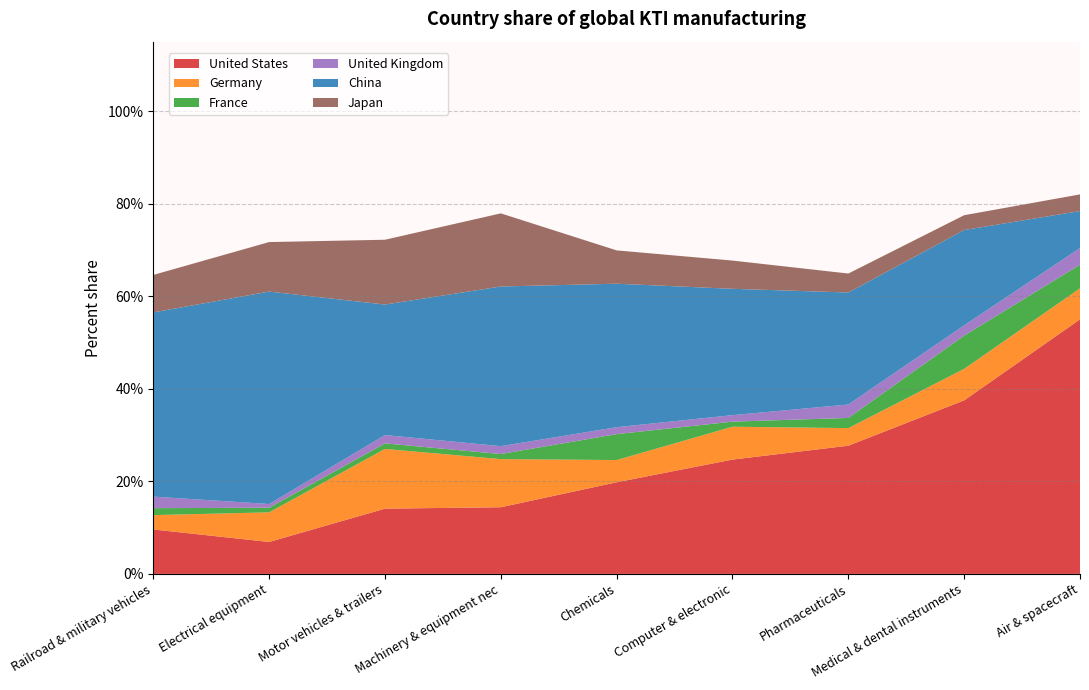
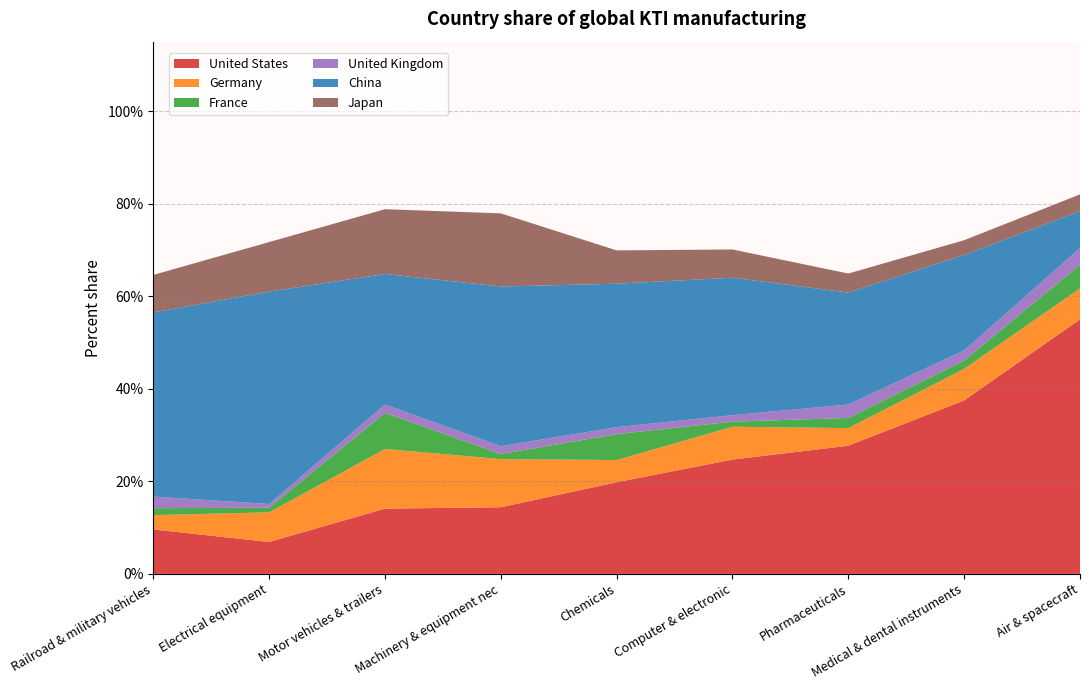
  {
    "United States": {
      "Railroad & military vehicles": "10%",
      "Electrical equipment": "7%",
      "Motor vehicles & trailers": "14%",
      "Machinery & equipment nec": "14%",
      "Chemicals": "20%",
      "Computer & electronic": "25%",
      "Pharmaceuticals": "28%",
      "Medical & dental instruments": "38%",
      "Air & spacecraft": "55%"
    },
    "Germany": {
      "Railroad & military vehicles": "3%",
      "Electrical equipment": "6%",
      "Motor vehicles & trailers": "13%",
      "Machinery & equipment nec": "10%",
      "Chemicals": "5%",
      "Computer & electronic": "7%",
      "Pharmaceuticals": "4%",
      "Medical & dental instruments": "7%",
      "Air & spacecraft": "7%"
    },
    "France": {
      "Railroad & military vehicles": "2%",
      "Electrical equipment": "1%",
-     "Motor vehicles & trailers": "1%",
+     "Motor vehicles & trailers": "8%",
      "Machinery & equipment nec": "1%",
      "Chemicals": "6%",
      "Computer & electronic": "1%",
      "Pharmaceuticals": "2%",
-     "Medical & dental instruments": "7%",
+     "Medical & dental instruments": "2%",
      "Air & spacecraft": "5%"
    },
    "United Kingdom": {
      "Railroad & military vehicles": "3%",
      "Electrical equipment": "1%",
      "Motor vehicles & trailers": "2%",
      "Machinery & equipment nec": "2%",
      "Chemicals": "2%",
      "Computer & electronic": "1%",
      "Pharmaceuticals": "3%",
      "Medical & dental instruments": "2%",
      "Air & spacecraft": "4%"
    },
    "China": {
      "Railroad & military vehicles": "40%",
      "Electrical equipment": "46%",
      "Motor vehicles & trailers": "28%",
      "Machinery & equipment nec": "35%",
      "Chemicals": "31%",
-     "Computer & electronic": "27%",
+     "Computer & electronic": "30%",
      "Pharmaceuticals": "24%",
      "Medical & dental instruments": "21%",
      "Air & spacecraft": "8%"
    },
    "Japan": {
      "Railroad & military vehicles": "8%",
      "Electrical equipment": "11%",
      "Motor vehicles & trailers": "14%",
      "Machinery & equipment nec": "16%",
      "Chemicals": "7%",
      "Computer & electronic": "6%",
      "Pharmaceuticals": "4%",
      "Medical & dental instruments": "3%",
      "Air & spacecraft": "4%"
    }
  }
